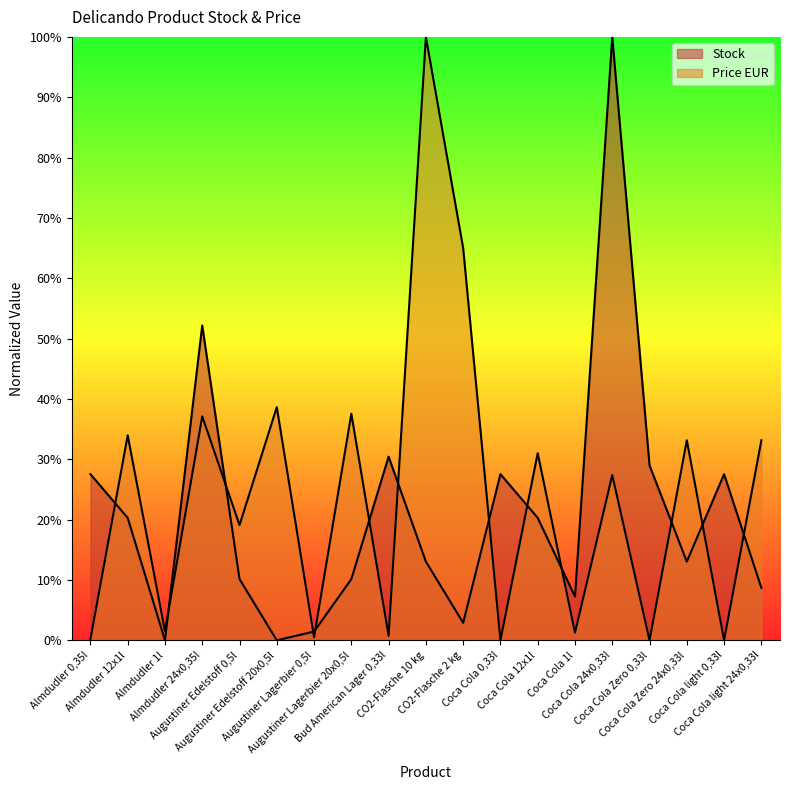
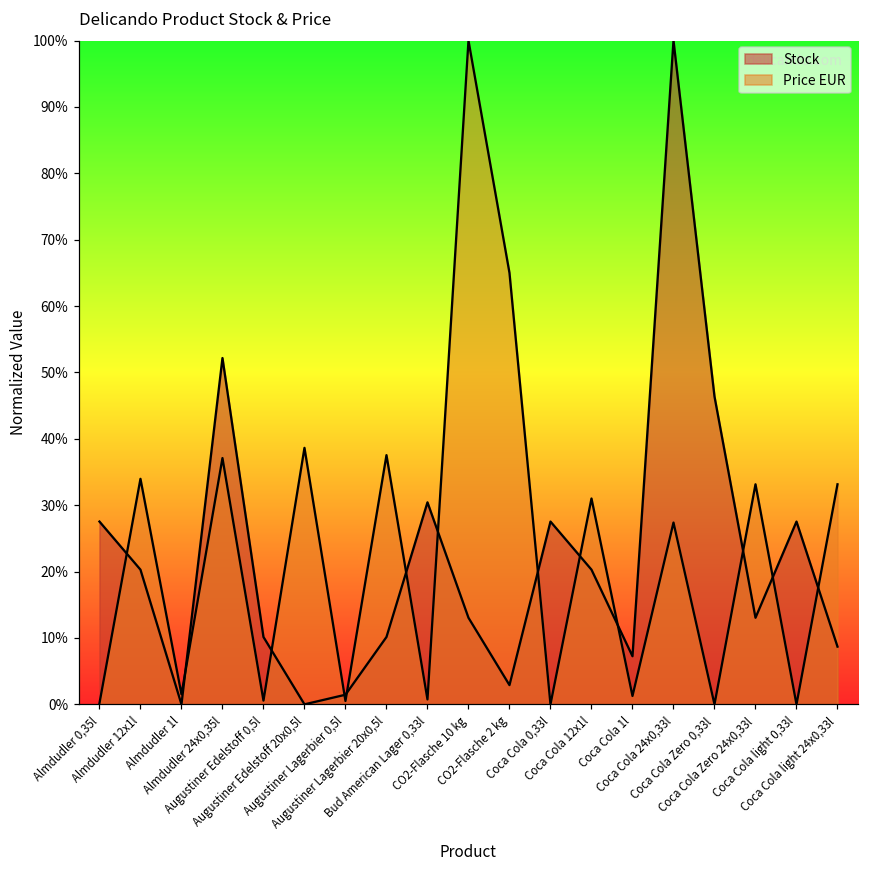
  {
    "Stock": {
      "Almdudler 0,35l": "28%",
      "Almdudler 12x1l": "20%",
      "Almdudler 1l": "0%",
      "Almdudler 24x0,35l": "52%",
      "Augustiner Edelstoff 0,5l": "10%",
      "Augustiner Edelstoff 20x0,5l": "0%",
      "Augustiner Lagerbier 0,5l": "1%",
      "Augustiner Lagerbier 20x0,5l": "10%",
      "Bud American Lager 0,33l": "30%",
      "CO2-Flasche 10 kg": "13%",
      "CO2-Flasche 2 kg": "3%",
      "Coca Cola 0,33l": "28%",
      "Coca Cola 12x1l": "20%",
      "Coca Cola 1l": "7%",
      "Coca Cola 24x0,33l": "100%",
-     "Coca Cola Zero 0,33l": "29%",
+     "Coca Cola Zero 0,33l": "46%",
      "Coca Cola Zero 24x0,33l": "13%",
      "Coca Cola light 0,33l": "28%",
      "Coca Cola light 24x0,33l": "9%"
    },
    "Price EUR": {
      "Almdudler 0,35l": "0%",
      "Almdudler 12x1l": "34%",
      "Almdudler 1l": "2%",
      "Almdudler 24x0,35l": "37%",
-     "Augustiner Edelstoff 0,5l": "19%",
+     "Augustiner Edelstoff 0,5l": "1%",
      "Augustiner Edelstoff 20x0,5l": "39%",
      "Augustiner Lagerbier 0,5l": "1%",
      "Augustiner Lagerbier 20x0,5l": "38%",
      "Bud American Lager 0,33l": "1%",
      "CO2-Flasche 10 kg": "100%",
      "CO2-Flasche 2 kg": "65%",
      "Coca Cola 0,33l": "0%",
      "Coca Cola 12x1l": "31%",
      "Coca Cola 1l": "1%",
      "Coca Cola 24x0,33l": "27%",
      "Coca Cola Zero 0,33l": "0%",
      "Coca Cola Zero 24x0,33l": "33%",
      "Coca Cola light 0,33l": "0%",
      "Coca Cola light 24x0,33l": "33%"
    }
  }
